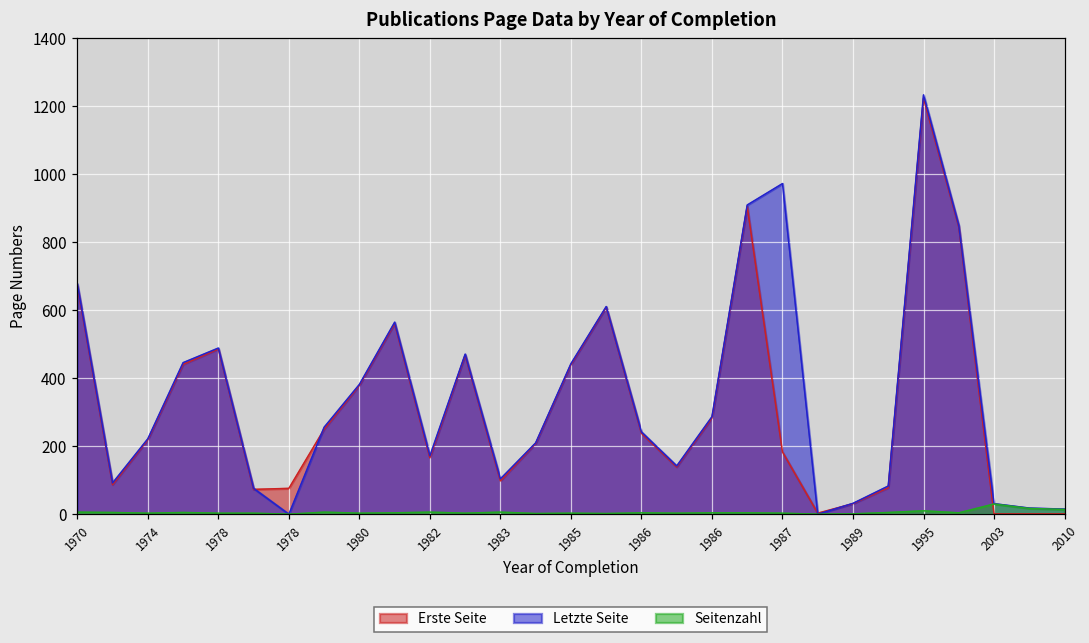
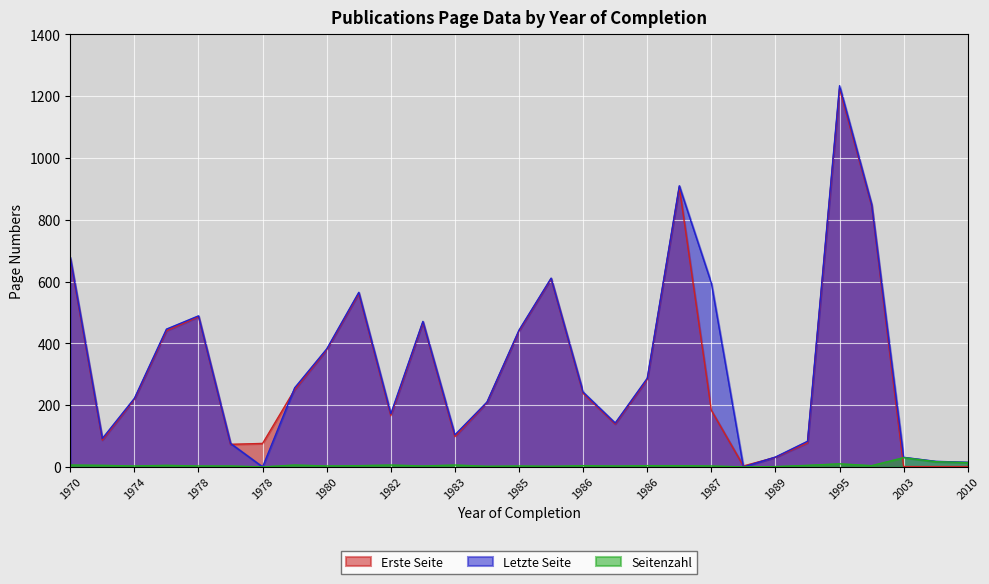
  {
    "Erste Seite": {
      "1987": 180,
      "2010": 0
    },
    "Letzte Seite": {
-     "1987": 970
+     "1987": 600
    },
    "Seitenzahl": {
      "1987": 0
    }
  }
